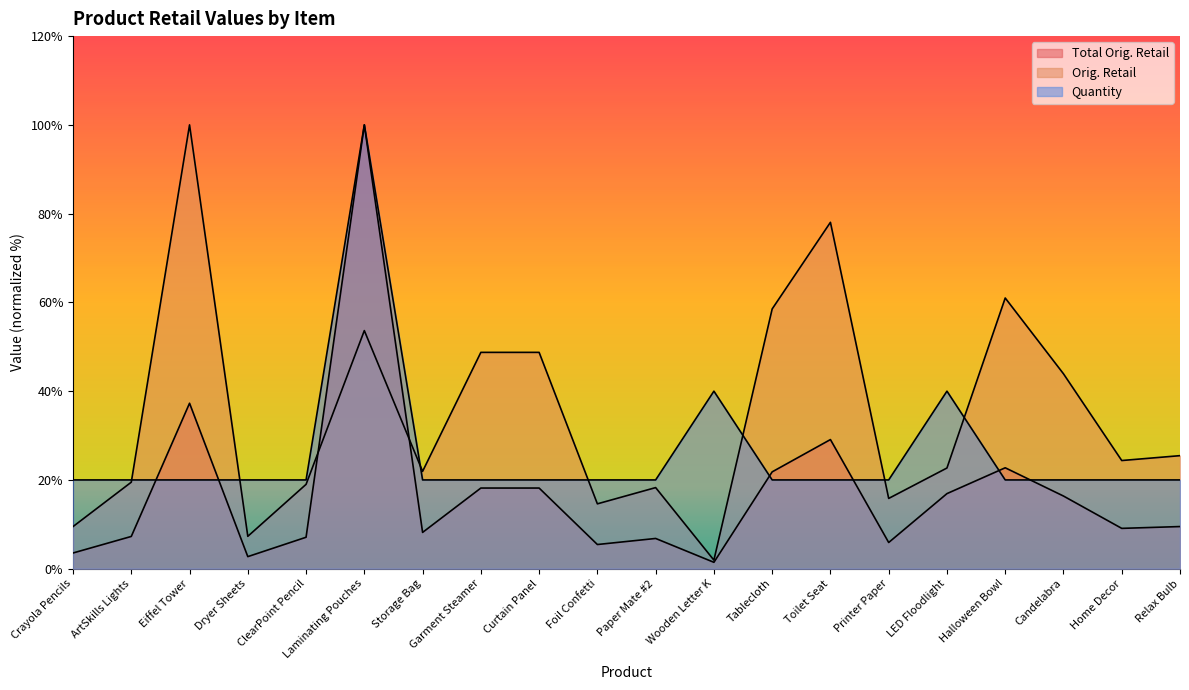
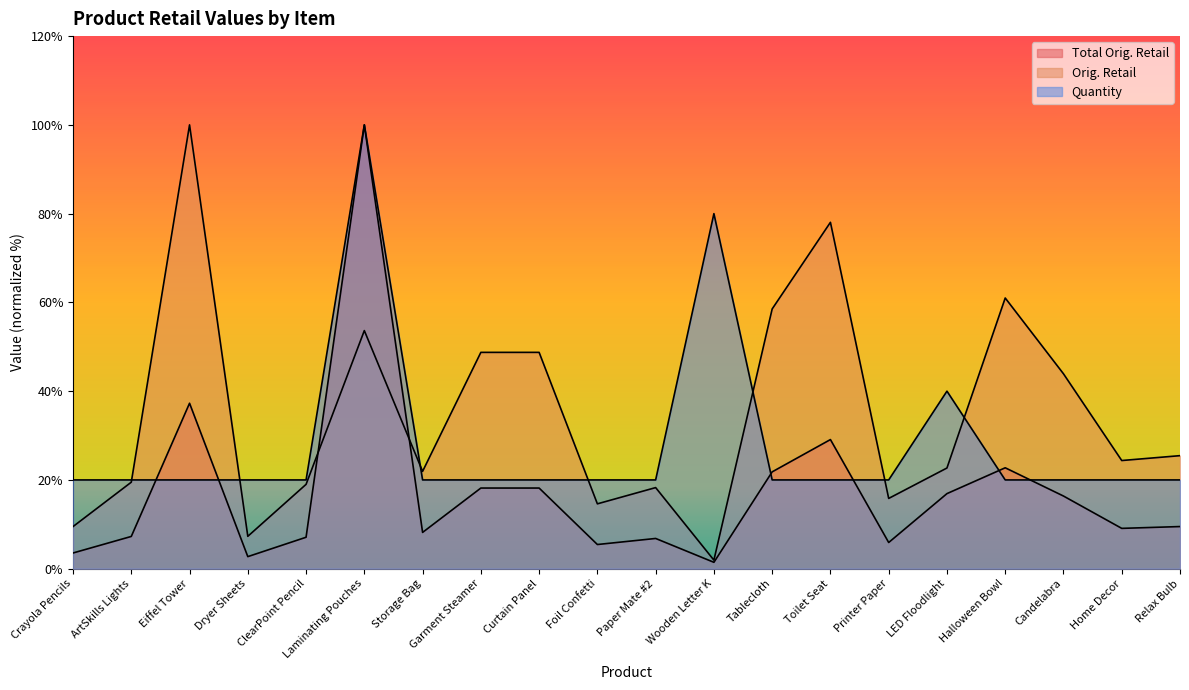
  {
    "Quantity": {
      "Crayola Pencils": "20%",
      "Eiffel Tower": "20%",
      "Dryer Sheets": "20%",
      "ClearPoint Pencil": "20%",
      "Storage Bag": "20%",
      "Garment Steamer": "20%",
      "Curtain Panel": "20%",
      "Foil Confetti": "20%",
      "Paper Mate #2": "20%",
-     "Wooden Letter K": "40%",
+     "Wooden Letter K": "80%",
      "Tablecloth": "20%",
      "Toilet Seat": "20%",
      "Printer Paper": "20%",
      "LED Floodlight": "40%",
      "Halloween Bowl": "20%",
      "Candelabra": "20%",
      "Home Decor": "20%",
      "Relax Bulb": "20%"
    }
  }
